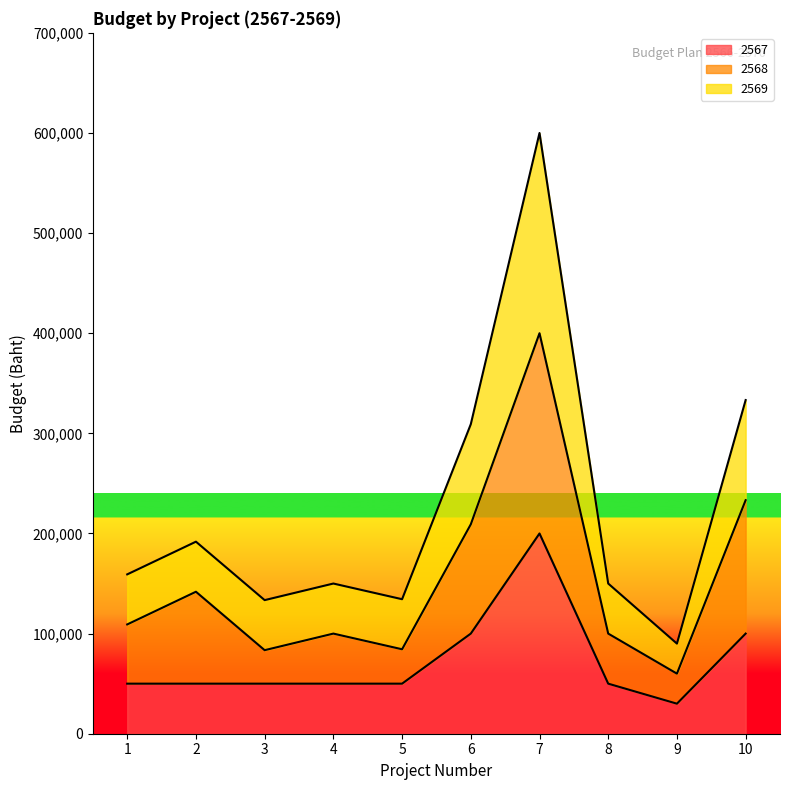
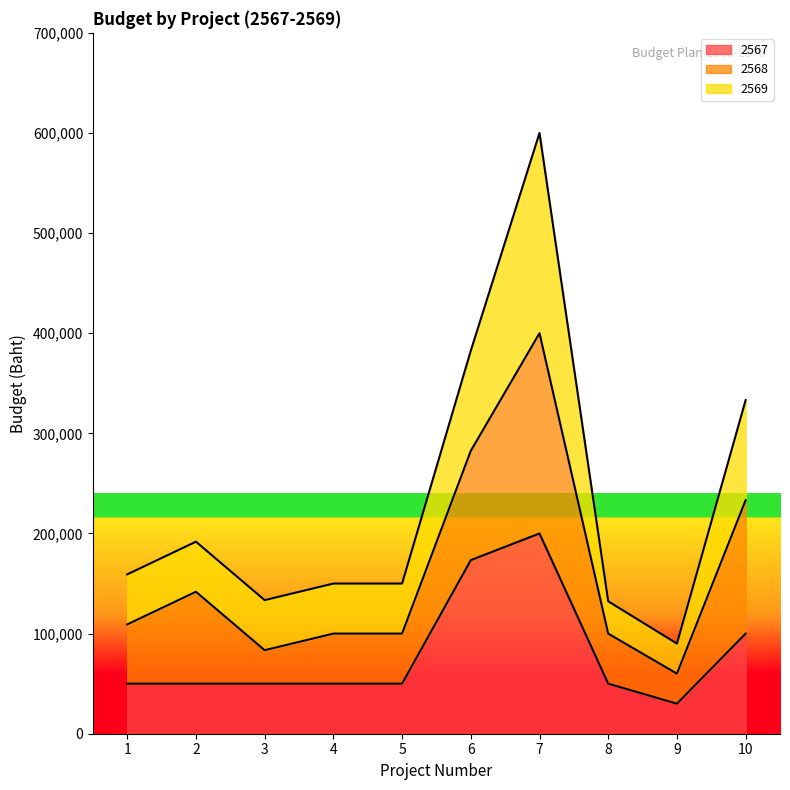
  {
    "2567": {
      "1": "50,000",
      "2": "50,000",
      "3": "50,000",
      "4": "50,000",
      "5": "50,000",
-     "6": "100,000",
+     "6": "173,000",
      "7": "200,000",
      "8": "50,000",
      "9": "30,000",
      "10": "100,000"
    },
    "2568": {
      "1": "59,000",
      "2": "92,000",
      "3": "33,000",
      "4": "50,000",
-     "5": "34,000",
+     "5": "50,000",
      "6": "109,000",
      "7": "200,000",
      "8": "50,000",
      "9": "30,000",
      "10": "133,000"
    },
    "2569": {
      "1": "50,000",
      "2": "50,000",
      "3": "50,000",
      "4": "50,000",
      "5": "50,000",
      "6": "100,000",
      "7": "200,000",
-     "8": "50,000",
+     "8": "32,000",
      "9": "30,000",
      "10": "100,000"
    }
  }
